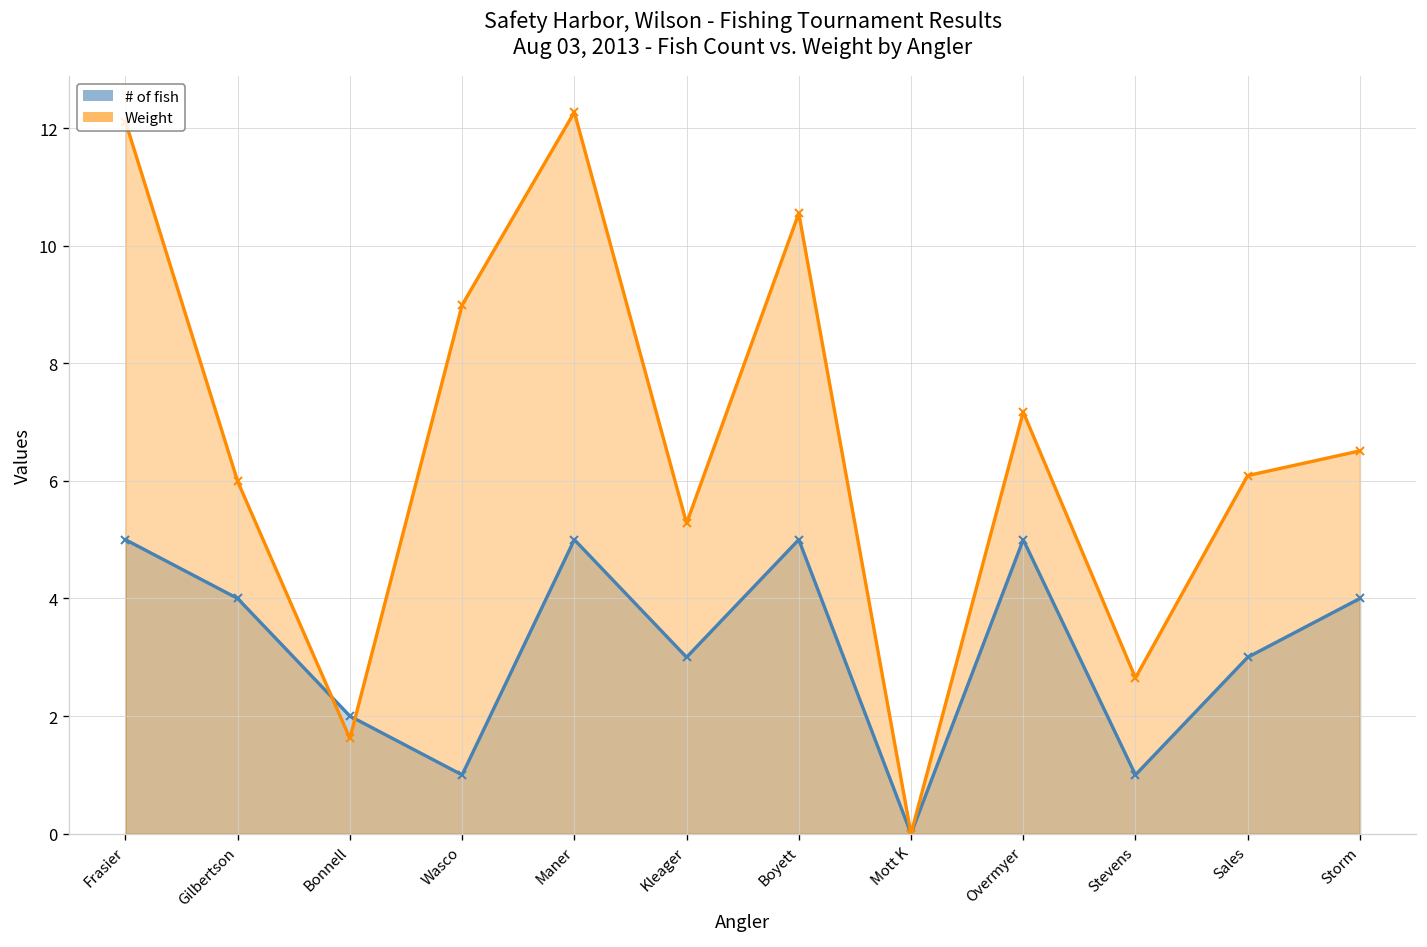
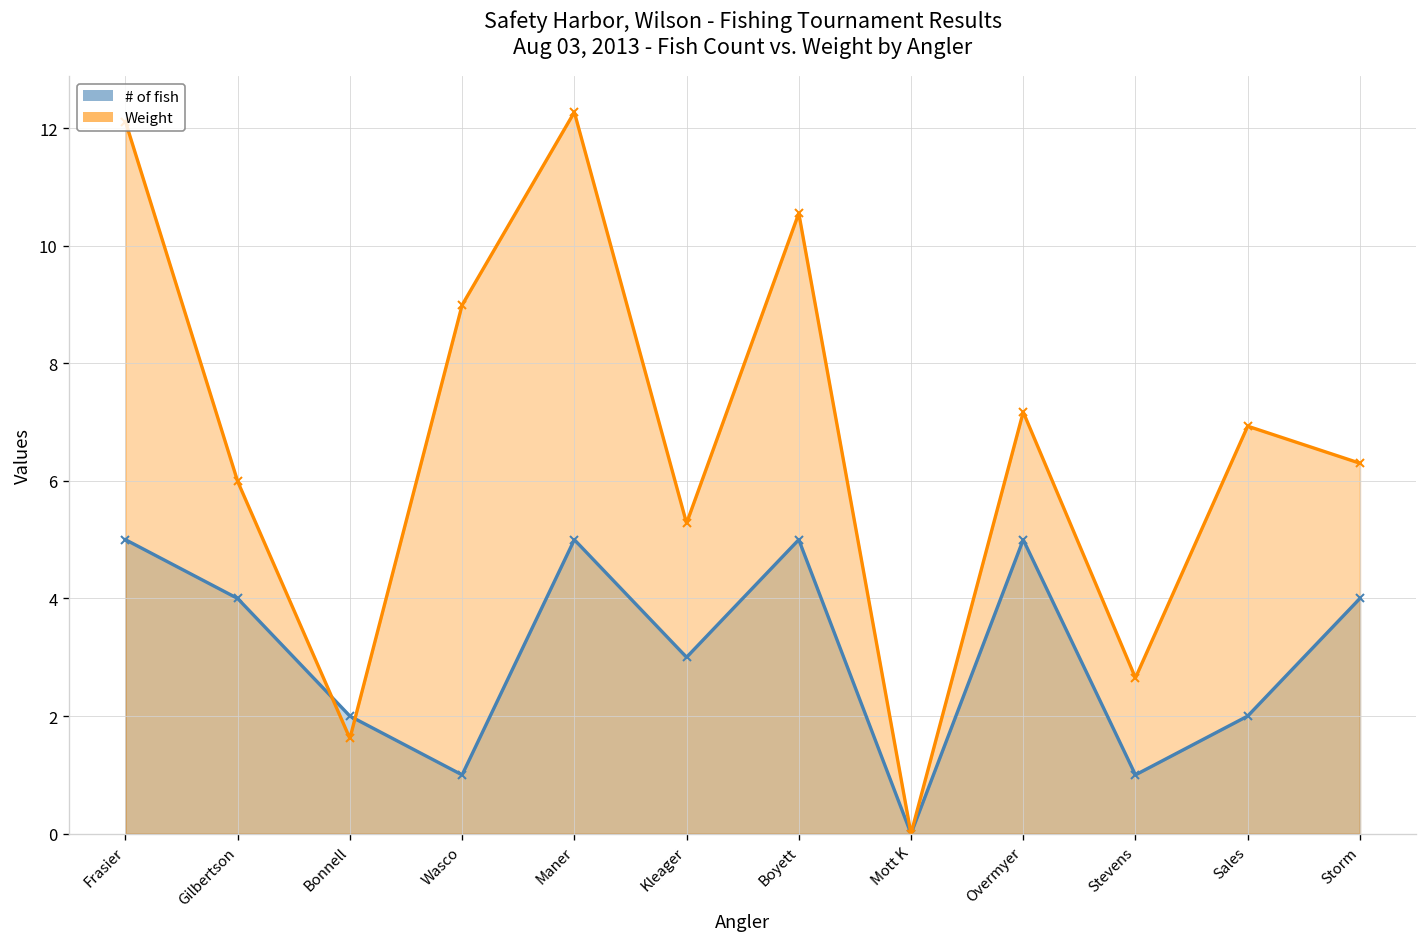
  {
    "# of fish": {
      "Frasier": 5,
      "Gilbertson": 4,
      "Bonnell": 2,
      "Wasco": 1,
      "Maner": 5,
      "Kleager": 3,
      "Boyett": 5,
      "Overmyer": 5,
      "Stevens": 1,
-     "Sales": 3,
+     "Sales": 2,
      "Storm": 4
    },
    "Weight": {
      "Gilbertson": 6.0,
      "Bonnell": 1.6,
      "Wasco": 9.0,
      "Maner": 12.3,
      "Kleager": 5.3,
      "Boyett": 10.6,
      "Overmyer": 7.2,
      "Stevens": 2.7,
-     "Sales": 6.1,
-     "Storm": 6.5
+     "Sales": 6.9,
+     "Storm": 6.3
    }
  }
